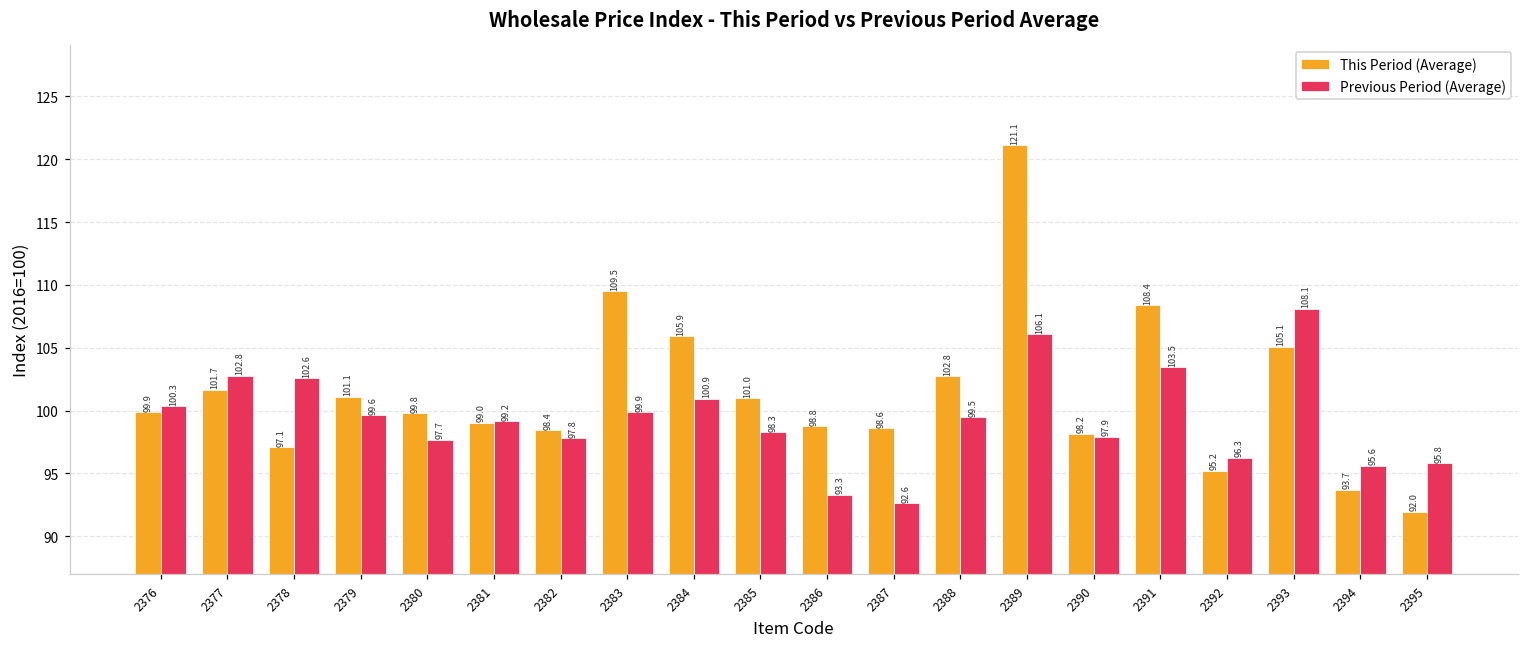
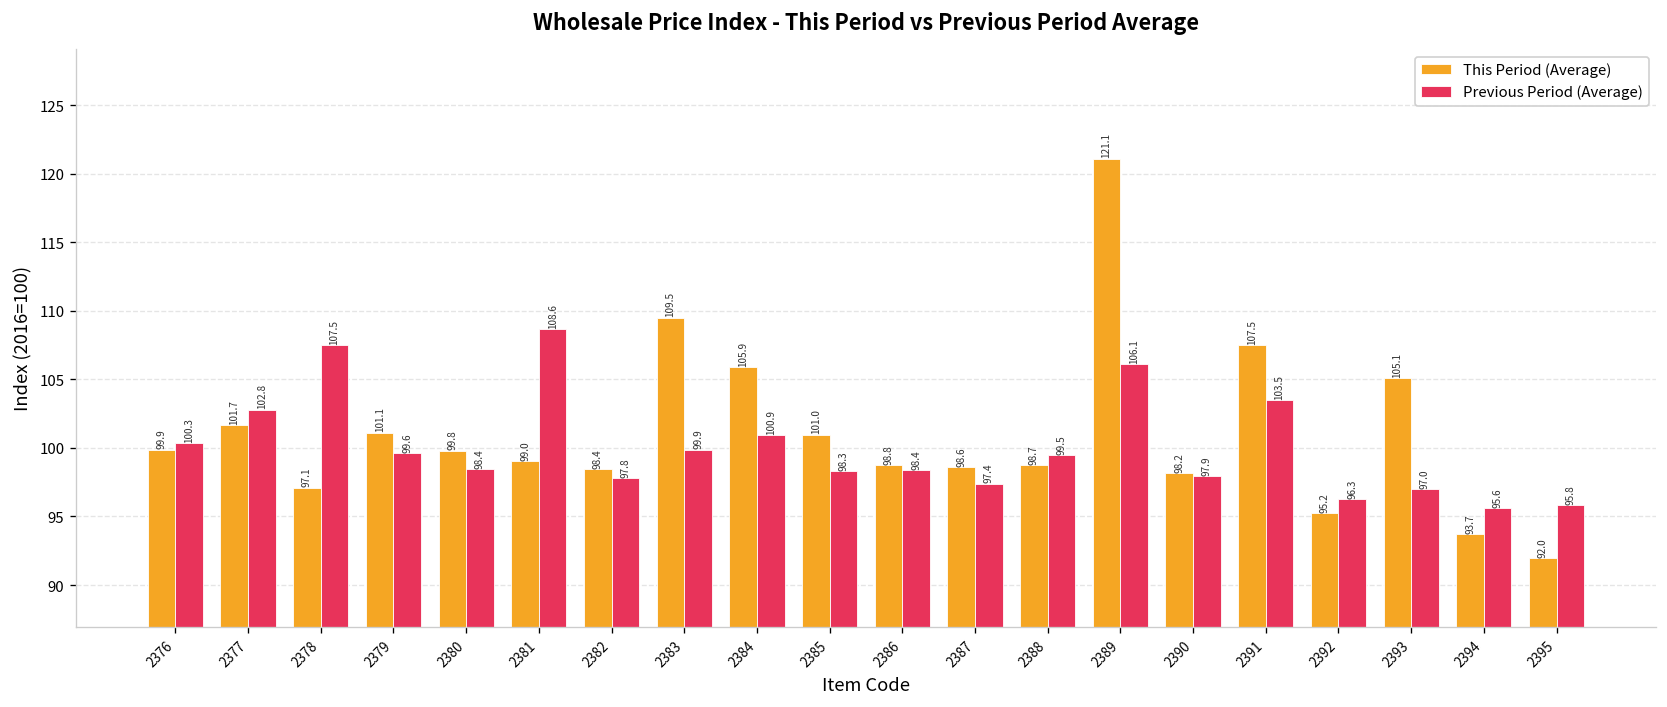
  {
    "This Period (Average)": {
      "2376": 99.9,
      "2377": 101.7,
      "2378": 97.1,
      "2379": 101.1,
      "2380": 99.8,
      "2381": 99.0,
      "2382": 98.4,
      "2383": 109.5,
      "2384": 105.9,
      "2385": 101.0,
      "2386": 98.8,
      "2387": 98.6,
-     "2388": 102.8,
+     "2388": 98.7,
      "2389": 121.1,
      "2390": 98.2,
-     "2391": 108.4,
+     "2391": 107.5,
      "2392": 95.2,
      "2393": 105.1,
      "2394": 93.7,
      "2395": 92.0
    },
    "Previous Period (Average)": {
      "2376": 100.3,
      "2377": 102.8,
-     "2378": 102.6,
+     "2378": 107.5,
      "2379": 99.6,
-     "2380": 97.7,
-     "2381": 99.2,
+     "2380": 98.4,
+     "2381": 108.6,
      "2382": 97.8,
      "2383": 99.9,
      "2384": 100.9,
      "2385": 98.3,
-     "2386": 93.3,
-     "2387": 92.6,
+     "2386": 98.4,
+     "2387": 97.4,
      "2388": 99.5,
      "2389": 106.1,
      "2390": 97.9,
      "2391": 103.5,
      "2392": 96.3,
-     "2393": 108.1,
+     "2393": 97.0,
      "2394": 95.6,
      "2395": 95.8
    }
  }
